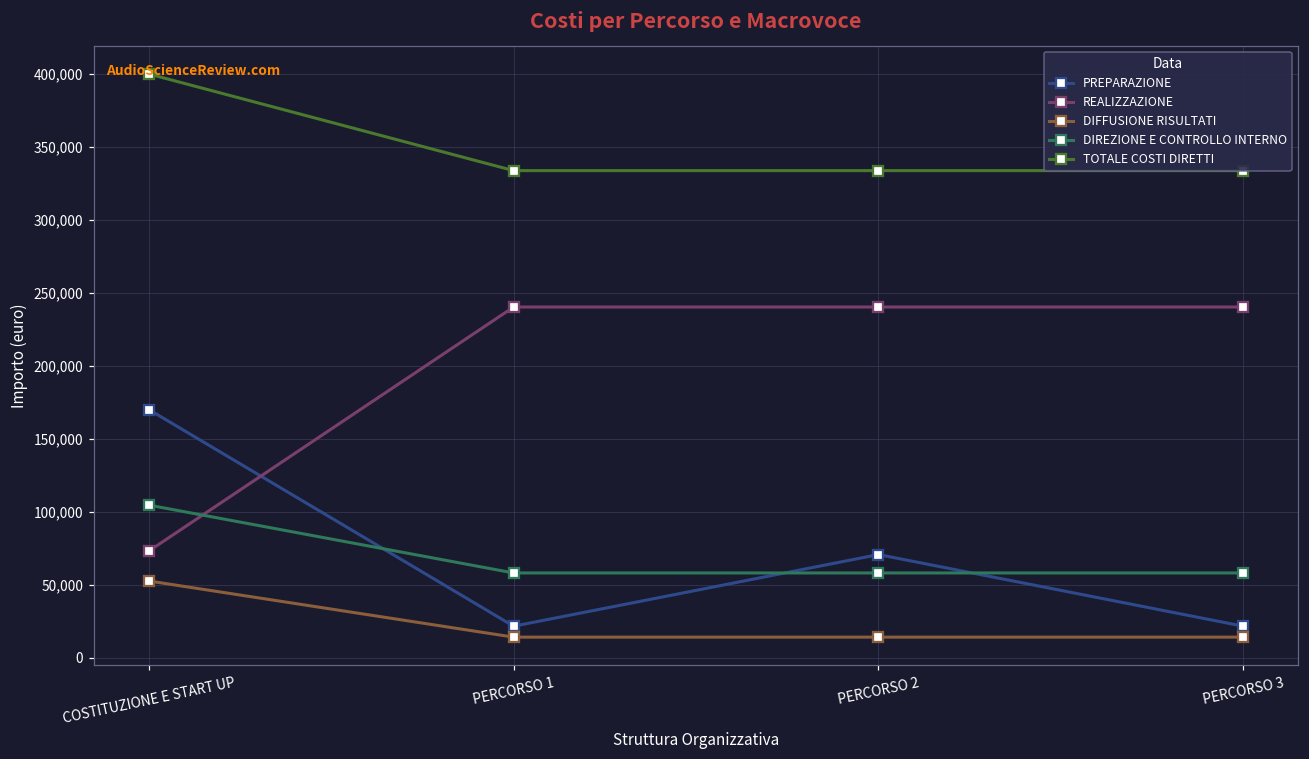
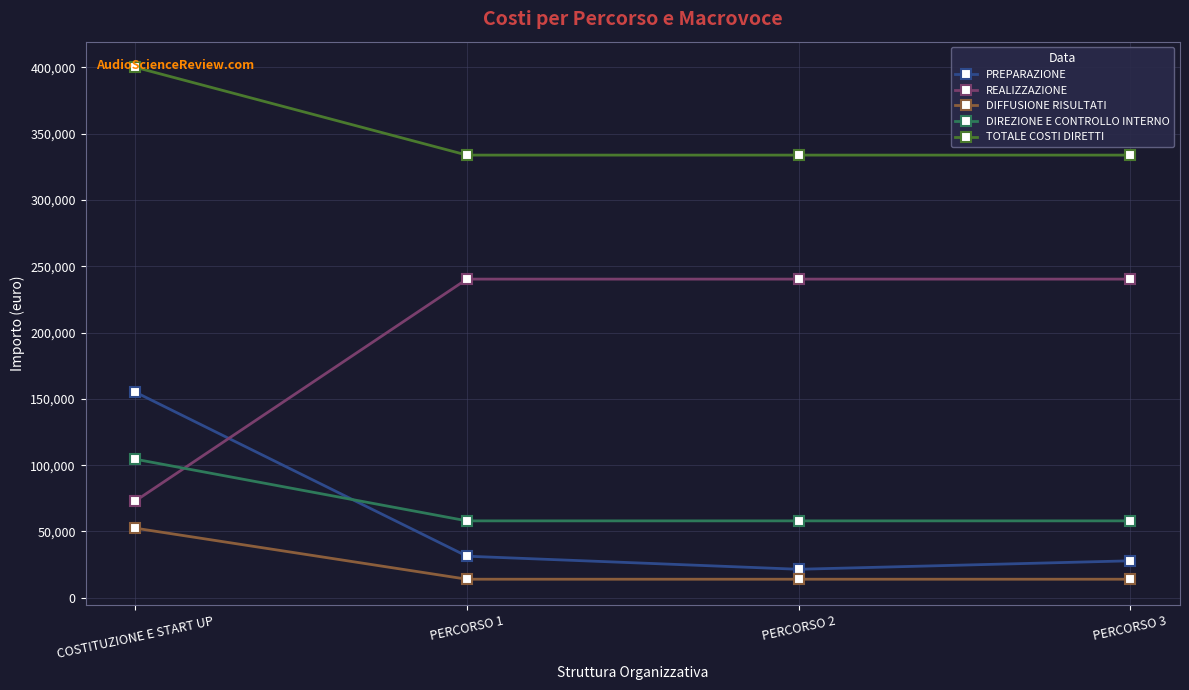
  {
    "PREPARAZIONE": {
-     "COSTITUZIONE E START UP": "170,000",
-     "PERCORSO 1": "22,000",
-     "PERCORSO 2": "71,000",
-     "PERCORSO 3": "22,000"
+     "COSTITUZIONE E START UP": "155,000",
+     "PERCORSO 1": "31,000",
+     "PERCORSO 2": "22,000",
+     "PERCORSO 3": "28,000"
    },
    "REALIZZAZIONE": {
      "COSTITUZIONE E START UP": "73,000",
      "PERCORSO 1": "240,000",
      "PERCORSO 2": "240,000",
      "PERCORSO 3": "240,000"
    },
    "DIFFUSIONE RISULTATI": {
      "COSTITUZIONE E START UP": "53,000",
      "PERCORSO 1": "14,000",
      "PERCORSO 2": "14,000",
      "PERCORSO 3": "14,000"
    }
  }
